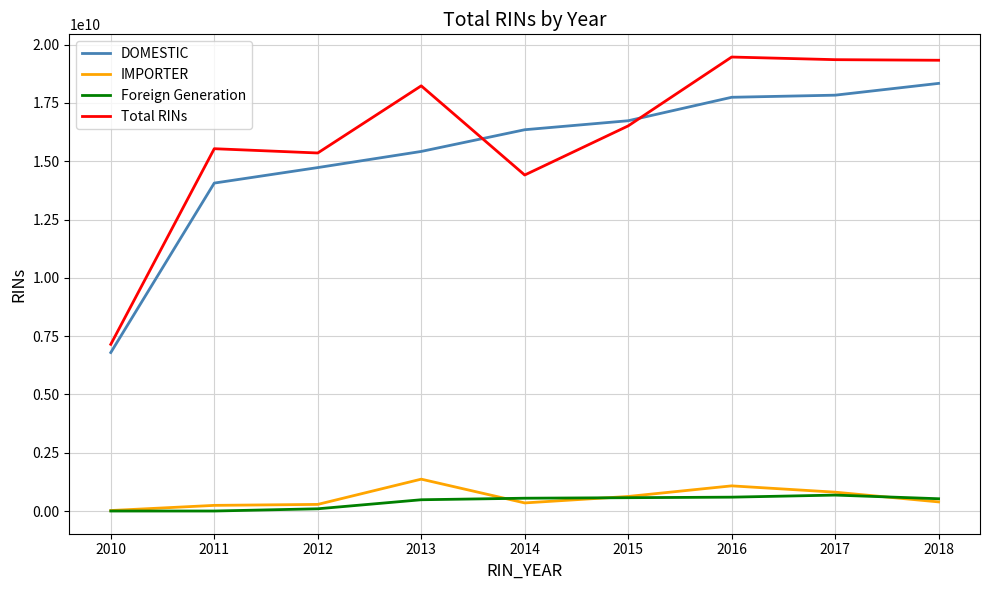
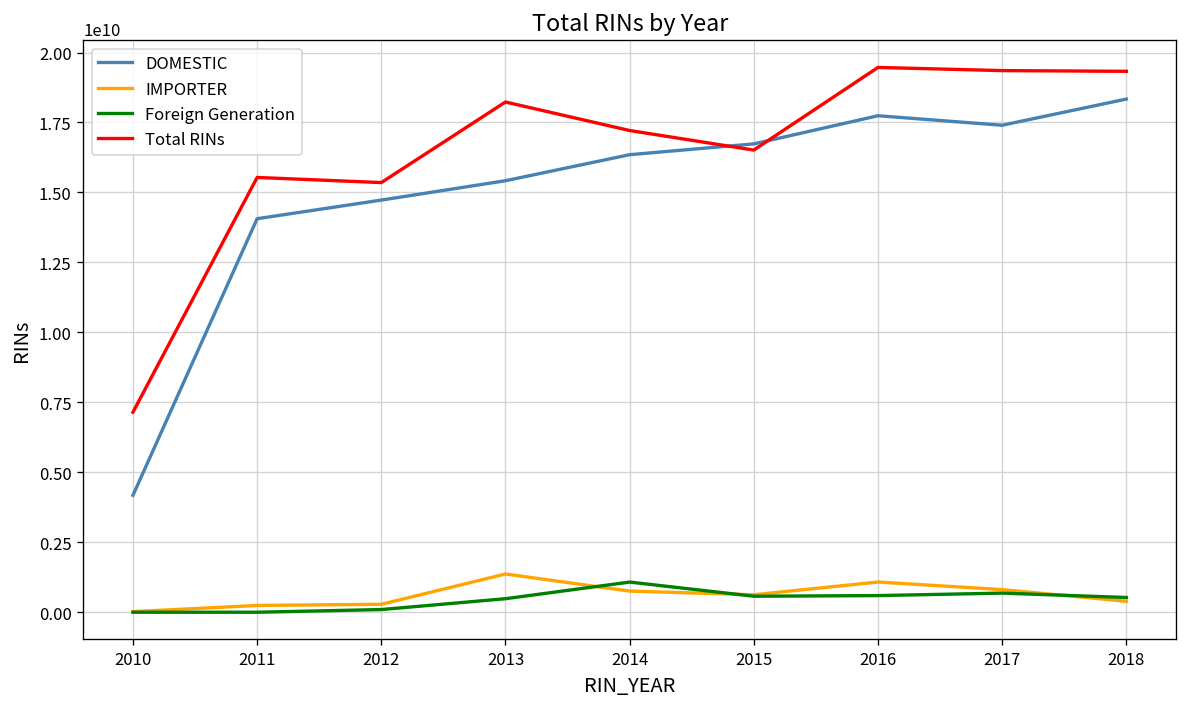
  {
    "DOMESTIC": {
-     "2010": 6800000000,
+     "2010": 4200000000,
      "2011": 14100000000,
      "2012": 14700000000,
      "2013": 15400000000,
      "2014": 16300000000,
      "2015": 16700000000,
      "2016": 17700000000,
-     "2017": 17800000000,
+     "2017": 17400000000,
      "2018": 18300000000
    },
    "IMPORTER": {
      "2011": 200000000,
      "2012": 300000000,
      "2013": 1400000000,
-     "2014": 300000000,
+     "2014": 800000000,
      "2016": 1100000000,
      "2017": 800000000,
      "2018": 400000000
    },
    "Foreign Generation": {
      "2011": 0,
      "2012": 100000000,
      "2013": 500000000,
-     "2014": 500000000,
+     "2014": 1100000000,
      "2016": 600000000,
      "2017": 700000000,
      "2018": 500000000
    },
    "Total RINs": {
      "2010": 7100000000,
      "2011": 15500000000,
      "2012": 15400000000,
      "2013": 18200000000,
-     "2014": 14400000000,
+     "2014": 17200000000,
      "2015": 16500000000,
      "2016": 19500000000,
      "2017": 19400000000,
      "2018": 19300000000
    }
  }
